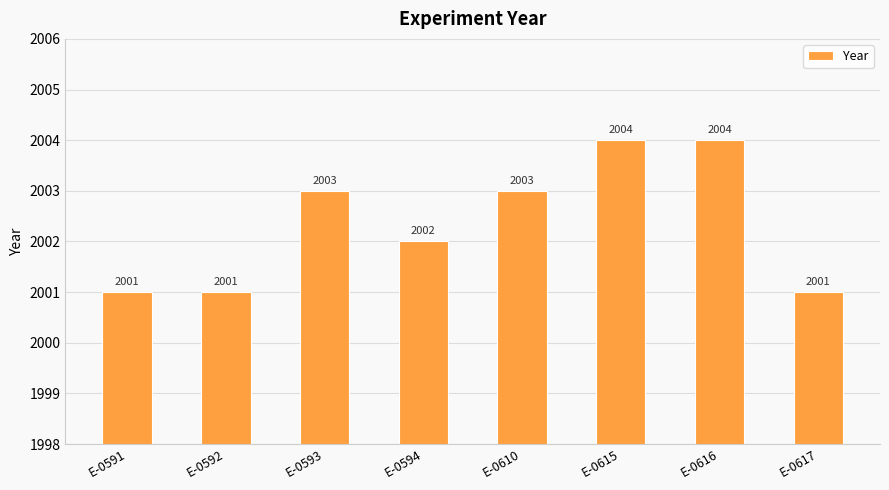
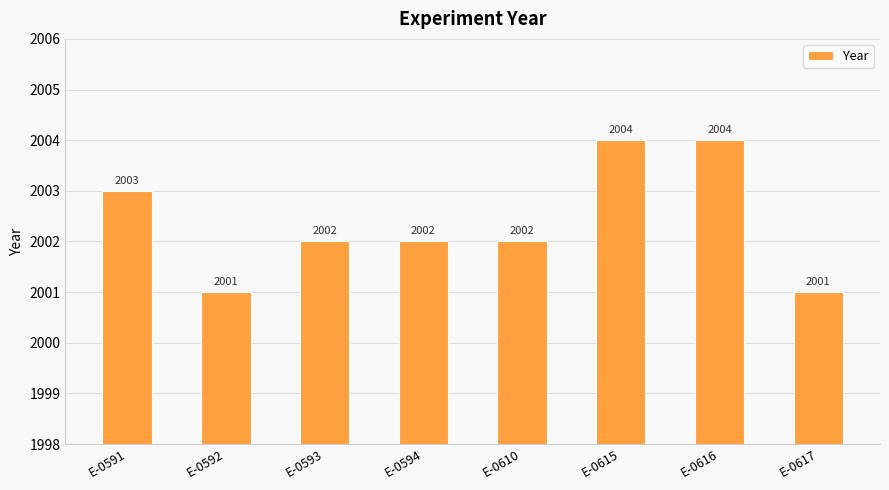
  {
-   "E-0591": 2001,
+   "E-0591": 2003,
    "E-0592": 2001,
-   "E-0593": 2003,
+   "E-0593": 2002,
    "E-0594": 2002,
-   "E-0610": 2003,
+   "E-0610": 2002,
    "E-0615": 2004,
    "E-0616": 2004,
    "E-0617": 2001
  }
